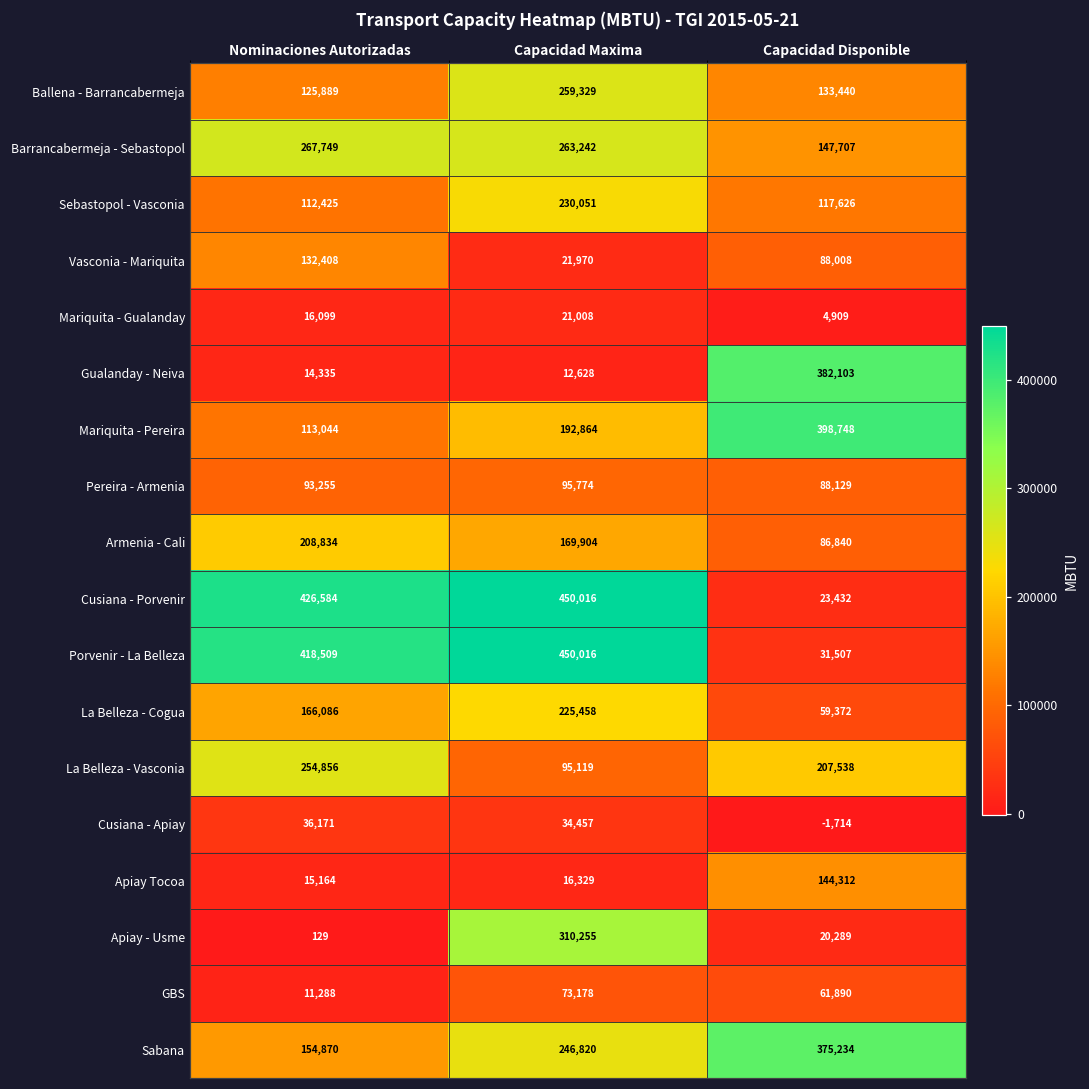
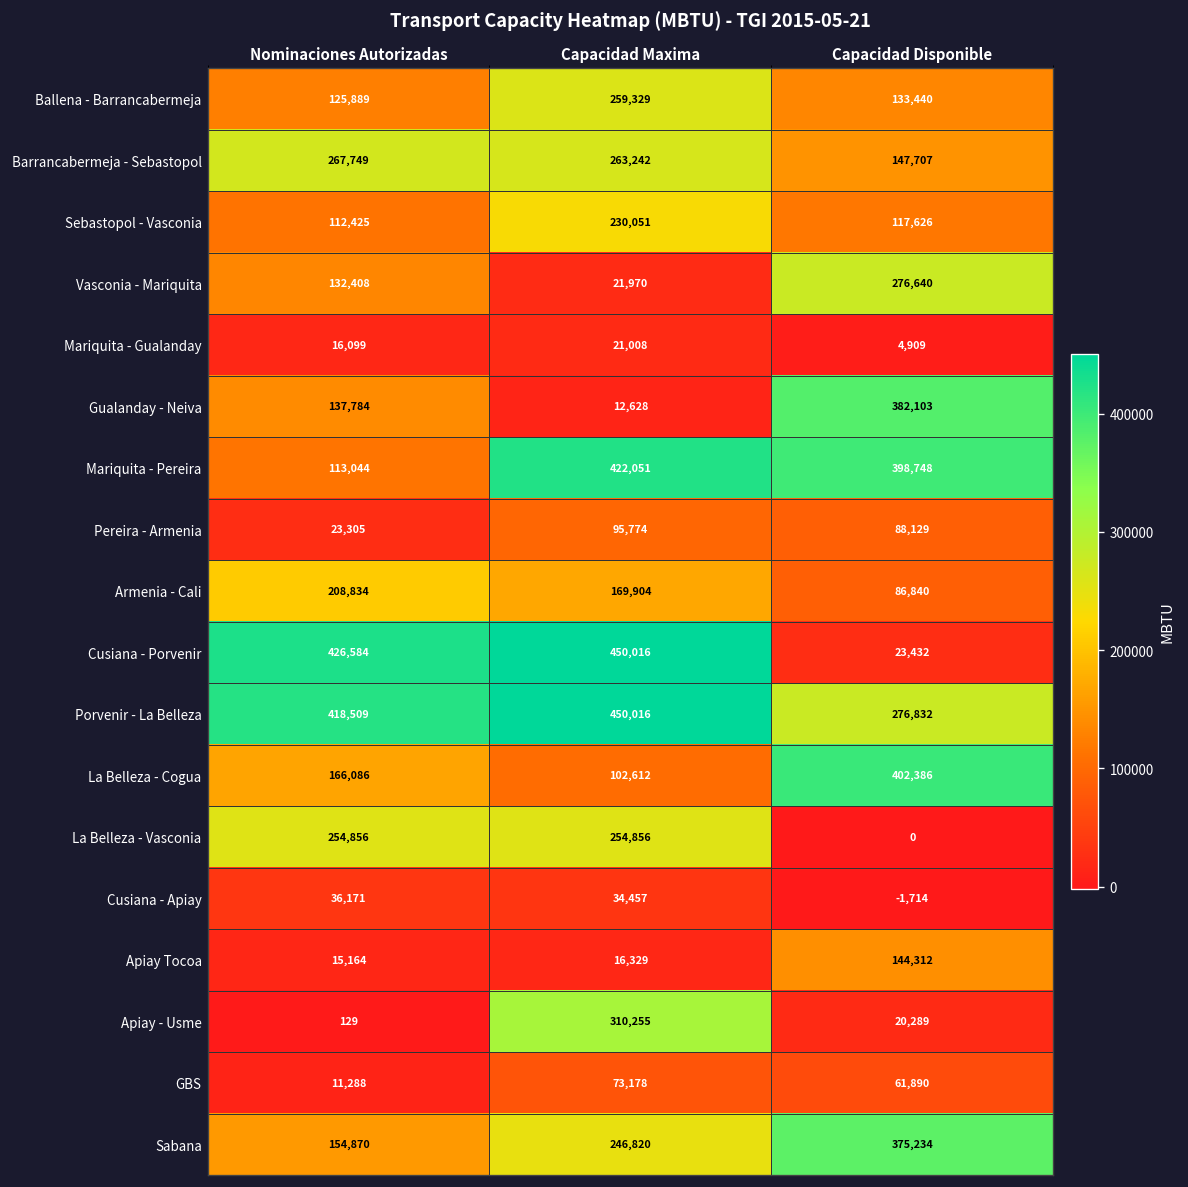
  {
    "Ballena - Barrancabermeja": {
      "Nominaciones Autorizadas": "125,889",
      "Capacidad Maxima": "259,329",
      "Capacidad Disponible": "133,440"
    },
    "Barrancabermeja - Sebastopol": {
      "Nominaciones Autorizadas": "267,749",
      "Capacidad Maxima": "263,242",
      "Capacidad Disponible": "147,707"
    },
    "Sebastopol - Vasconia": {
      "Nominaciones Autorizadas": "112,425",
      "Capacidad Maxima": "230,051",
      "Capacidad Disponible": "117,626"
    },
    "Vasconia - Mariquita": {
      "Nominaciones Autorizadas": "132,408",
      "Capacidad Maxima": "21,970",
-     "Capacidad Disponible": "88,008"
+     "Capacidad Disponible": "276,640"
    },
    "Mariquita - Gualanday": {
      "Nominaciones Autorizadas": "16,099",
      "Capacidad Maxima": "21,008",
      "Capacidad Disponible": "4,909"
    },
    "Gualanday - Neiva": {
-     "Nominaciones Autorizadas": "14,335",
+     "Nominaciones Autorizadas": "137,784",
      "Capacidad Maxima": "12,628",
      "Capacidad Disponible": "382,103"
    },
    "Mariquita - Pereira": {
      "Nominaciones Autorizadas": "113,044",
-     "Capacidad Maxima": "192,864",
+     "Capacidad Maxima": "422,051",
      "Capacidad Disponible": "398,748"
    },
    "Pereira - Armenia": {
-     "Nominaciones Autorizadas": "93,255",
+     "Nominaciones Autorizadas": "23,305",
      "Capacidad Maxima": "95,774",
      "Capacidad Disponible": "88,129"
    },
    "Armenia - Cali": {
      "Nominaciones Autorizadas": "208,834",
      "Capacidad Maxima": "169,904",
      "Capacidad Disponible": "86,840"
    },
    "Cusiana - Porvenir": {
      "Nominaciones Autorizadas": "426,584",
      "Capacidad Maxima": "450,016",
      "Capacidad Disponible": "23,432"
    },
    "Porvenir - La Belleza": {
      "Nominaciones Autorizadas": "418,509",
      "Capacidad Maxima": "450,016",
-     "Capacidad Disponible": "31,507"
+     "Capacidad Disponible": "276,832"
    },
    "La Belleza - Cogua": {
      "Nominaciones Autorizadas": "166,086",
-     "Capacidad Maxima": "225,458",
-     "Capacidad Disponible": "59,372"
+     "Capacidad Maxima": "102,612",
+     "Capacidad Disponible": "402,386"
    },
    "La Belleza - Vasconia": {
      "Nominaciones Autorizadas": "254,856",
-     "Capacidad Maxima": "95,119",
-     "Capacidad Disponible": "207,538"
+     "Capacidad Maxima": "254,856",
+     "Capacidad Disponible": "0"
    },
    "Cusiana - Apiay": {
      "Nominaciones Autorizadas": "36,171",
      "Capacidad Maxima": "34,457",
      "Capacidad Disponible": "-1,714"
    },
    "Apiay Tocoa": {
      "Nominaciones Autorizadas": "15,164",
      "Capacidad Maxima": "16,329",
      "Capacidad Disponible": "144,312"
    },
    "Apiay - Usme": {
      "Nominaciones Autorizadas": "129",
      "Capacidad Maxima": "310,255",
      "Capacidad Disponible": "20,289"
    },
    "GBS": {
      "Nominaciones Autorizadas": "11,288",
      "Capacidad Maxima": "73,178",
      "Capacidad Disponible": "61,890"
    },
    "Sabana": {
      "Nominaciones Autorizadas": "154,870",
      "Capacidad Maxima": "246,820",
      "Capacidad Disponible": "375,234"
    }
  }
